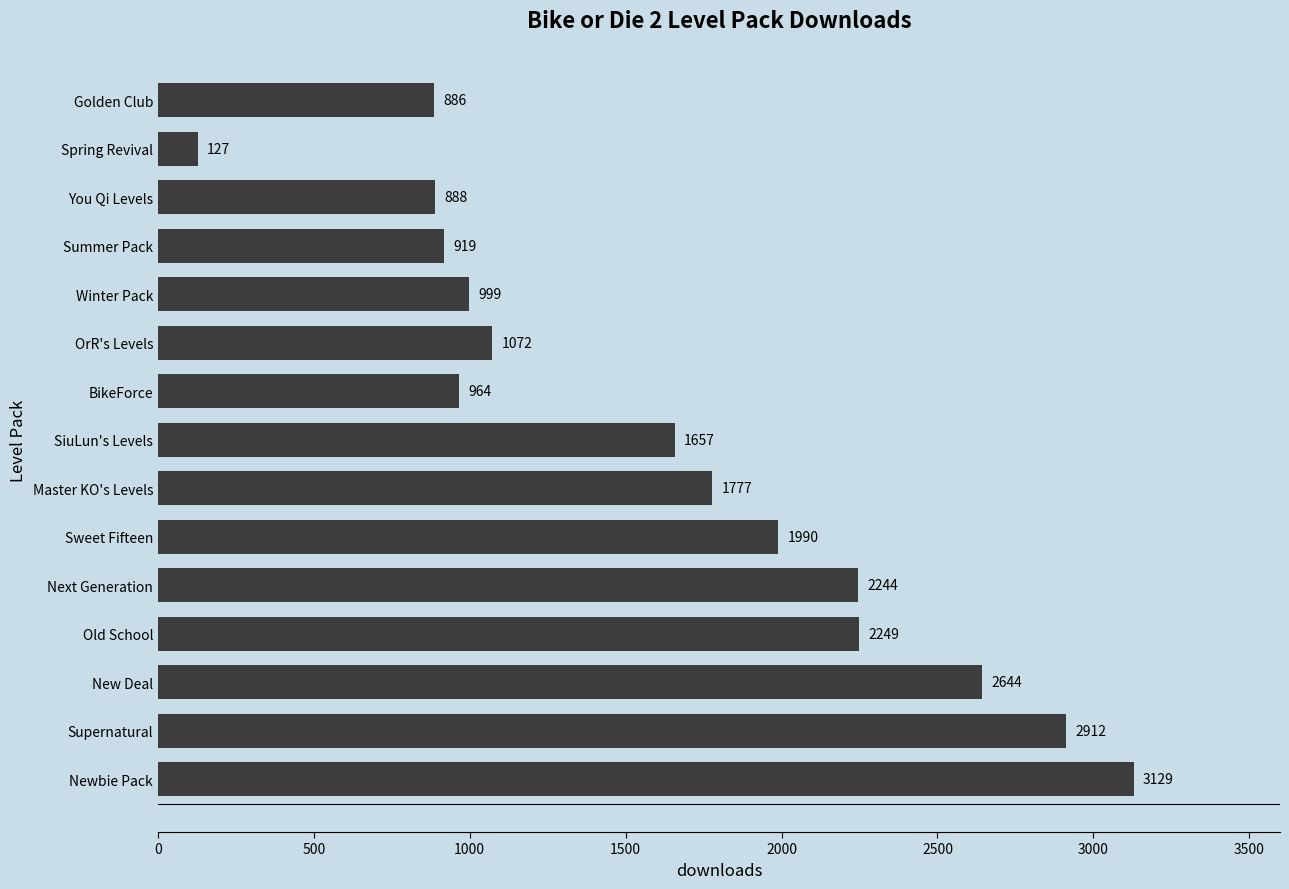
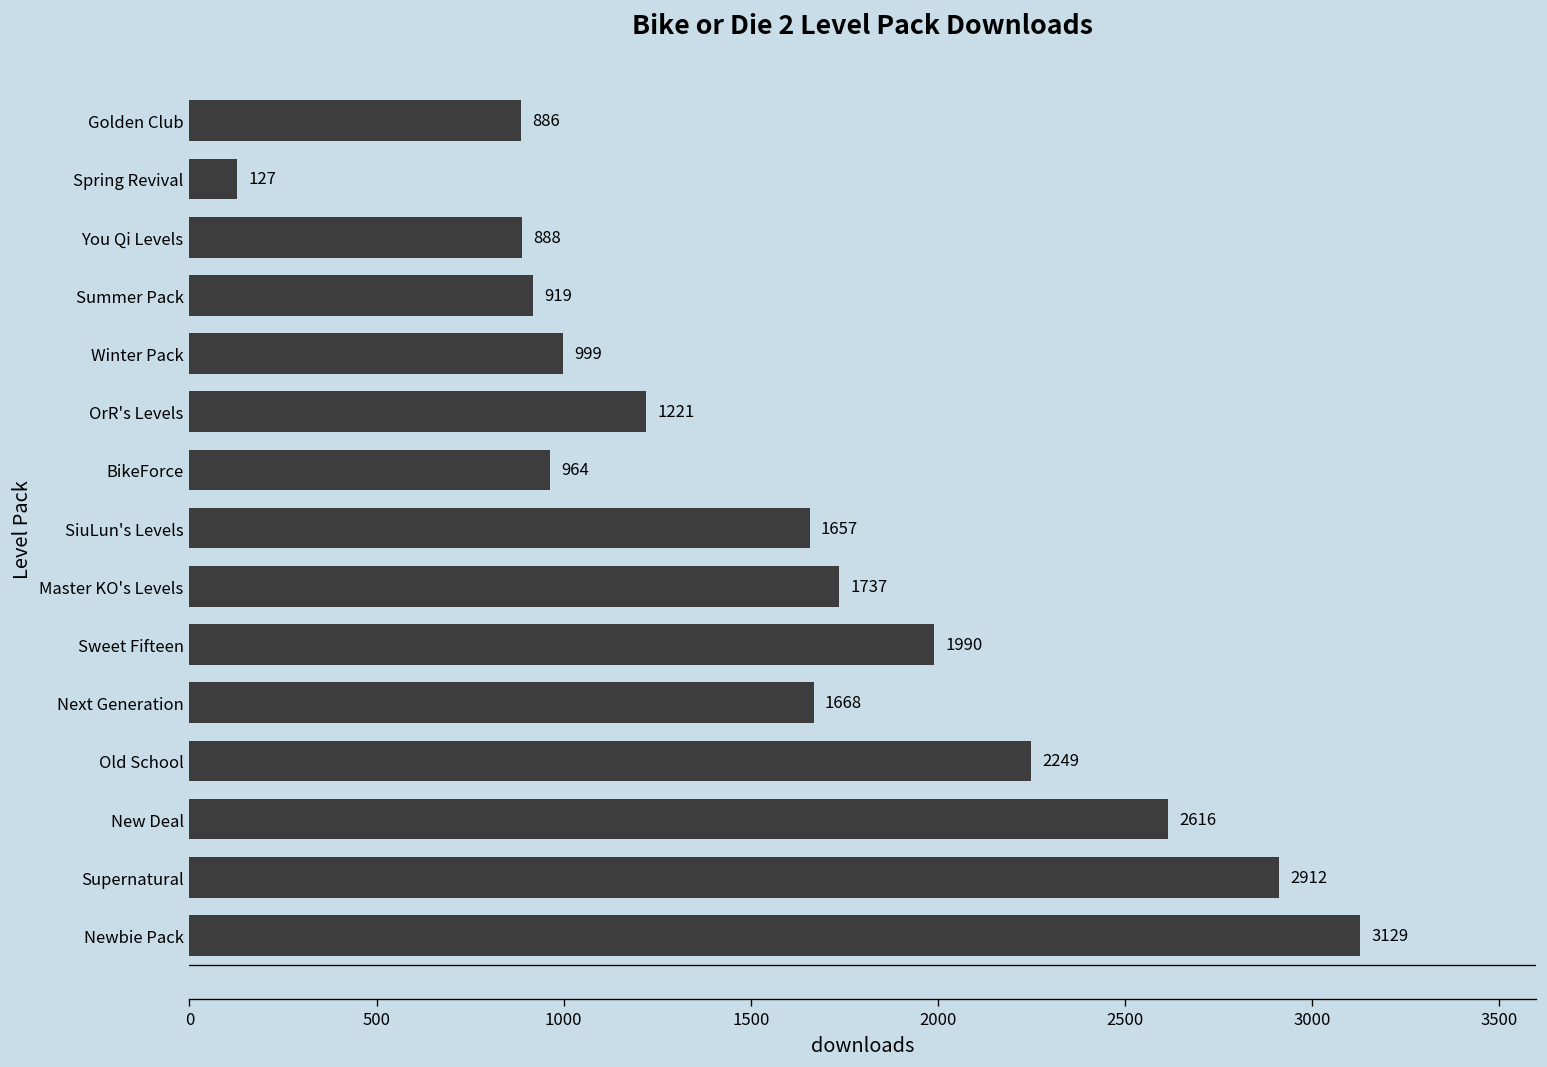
  {
    "Golden Club": 886,
    "Spring Revival": 127,
    "You Qi Levels": 888,
    "Summer Pack": 919,
    "Winter Pack": 999,
-   "OrR's Levels": 1072,
+   "OrR's Levels": 1221,
    "BikeForce": 964,
    "SiuLun's Levels": 1657,
-   "Master KO's Levels": 1777,
+   "Master KO's Levels": 1737,
    "Sweet Fifteen": 1990,
-   "Next Generation": 2244,
+   "Next Generation": 1668,
    "Old School": 2249,
-   "New Deal": 2644,
+   "New Deal": 2616,
    "Supernatural": 2912,
    "Newbie Pack": 3129
  }
